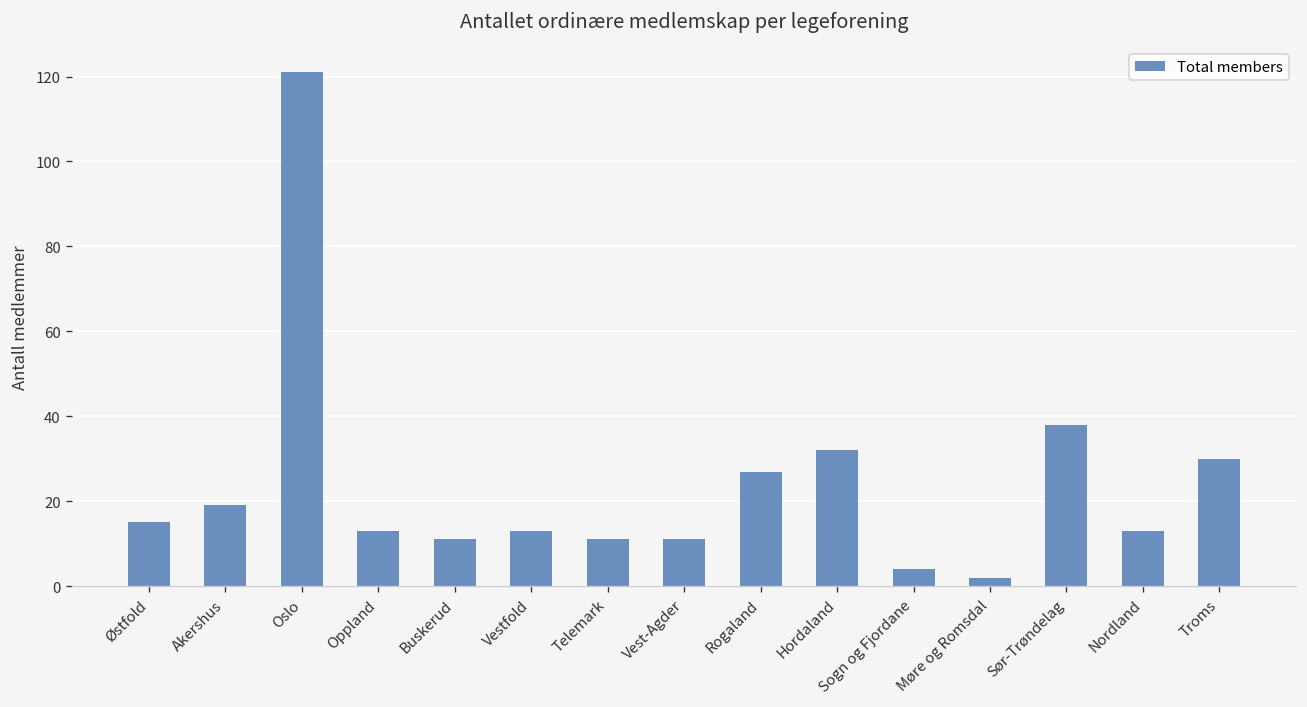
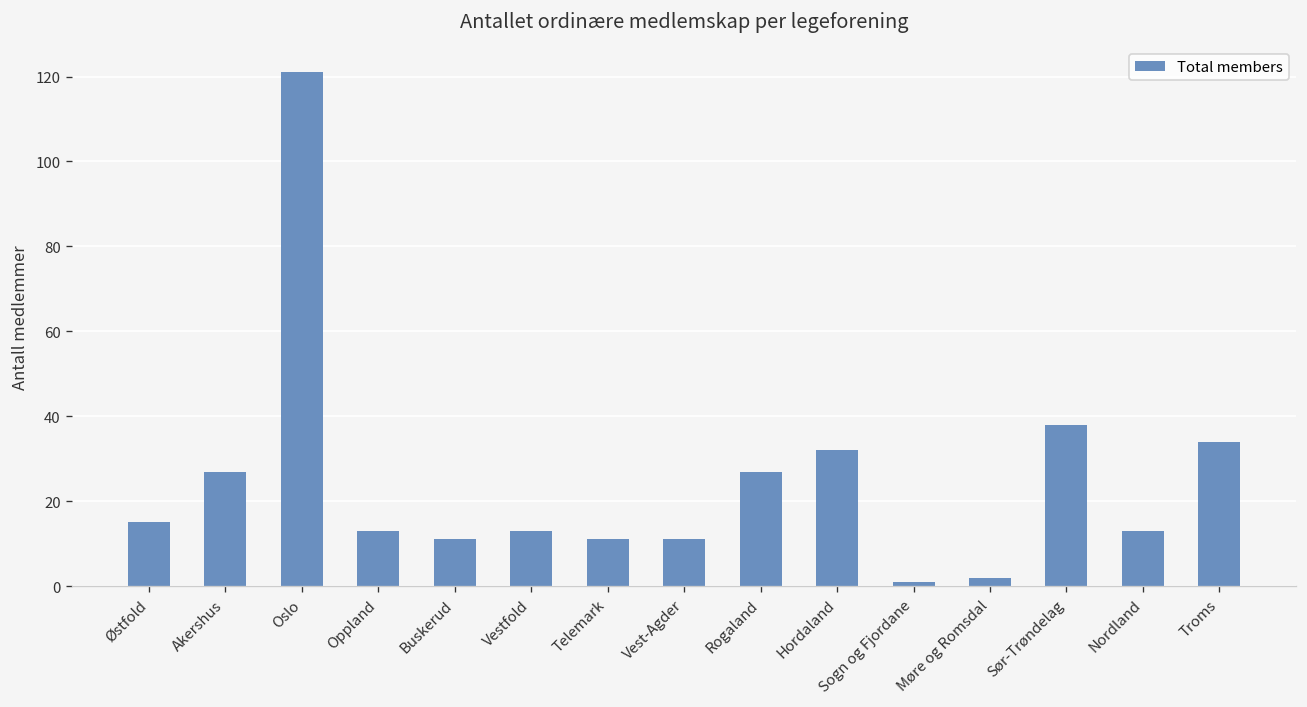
  {
    "Østfold": 15,
-   "Akershus": 19,
+   "Akershus": 27,
    "Oslo": 121,
    "Oppland": 13,
    "Buskerud": 11,
    "Vestfold": 13,
    "Telemark": 11,
    "Vest-Agder": 11,
    "Rogaland": 27,
    "Hordaland": 32,
-   "Sogn og Fjordane": 4,
+   "Sogn og Fjordane": 1,
    "Møre og Romsdal": 2,
    "Sør-Trøndelag": 38,
    "Nordland": 13,
-   "Troms": 30
+   "Troms": 34
  }
